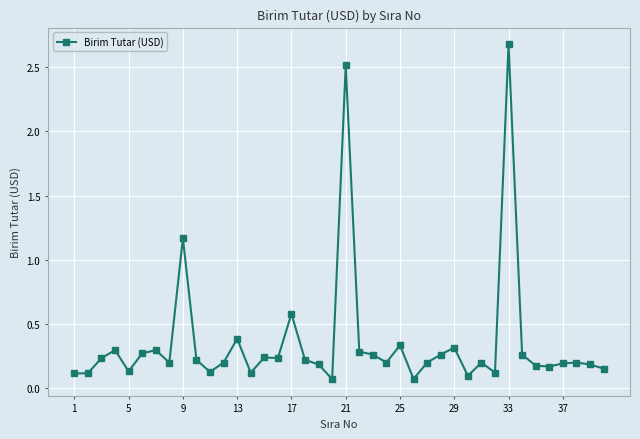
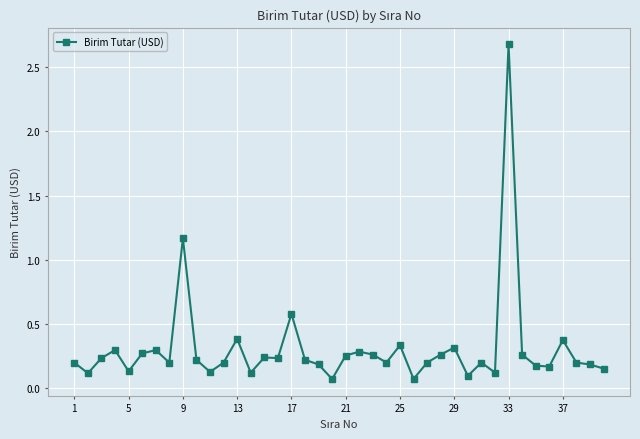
  {
-   "1": 0.12,
+   "1": 0.20,
    "5": 0.13,
    "9": 1.17,
    "13": 0.39,
    "17": 0.58,
-   "21": 2.51,
+   "21": 0.26,
    "25": 0.34,
    "29": 0.32,
    "33": 2.68,
-   "37": 0.19
+   "37": 0.38
  }
